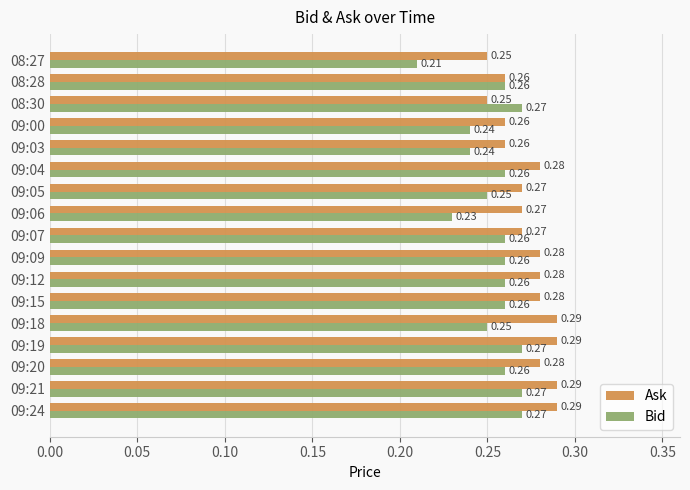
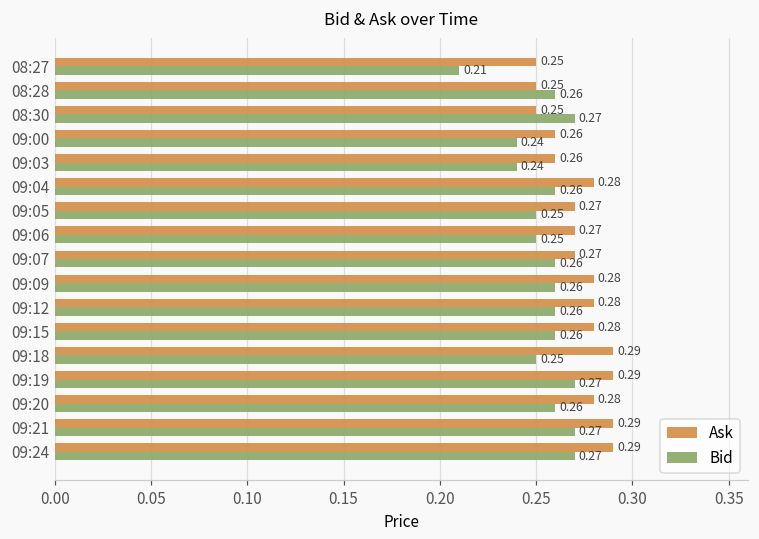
  {
    "Ask": {
      "08:27": 0.25,
-     "08:28": 0.26,
+     "08:28": 0.25,
      "08:30": 0.25,
      "09:00": 0.26,
      "09:03": 0.26,
      "09:04": 0.28,
      "09:05": 0.27,
      "09:06": 0.27,
      "09:07": 0.27,
      "09:09": 0.28,
      "09:12": 0.28,
      "09:15": 0.28,
      "09:18": 0.29,
      "09:19": 0.29,
      "09:20": 0.28,
      "09:21": 0.29,
      "09:24": 0.29
    },
    "Bid": {
      "08:27": 0.21,
      "08:28": 0.26,
      "08:30": 0.27,
      "09:00": 0.24,
      "09:03": 0.24,
      "09:04": 0.26,
      "09:05": 0.25,
-     "09:06": 0.23,
+     "09:06": 0.25,
      "09:07": 0.26,
      "09:09": 0.26,
      "09:12": 0.26,
      "09:15": 0.26,
      "09:18": 0.25,
      "09:19": 0.27,
      "09:20": 0.26,
      "09:21": 0.27,
      "09:24": 0.27
    }
  }
